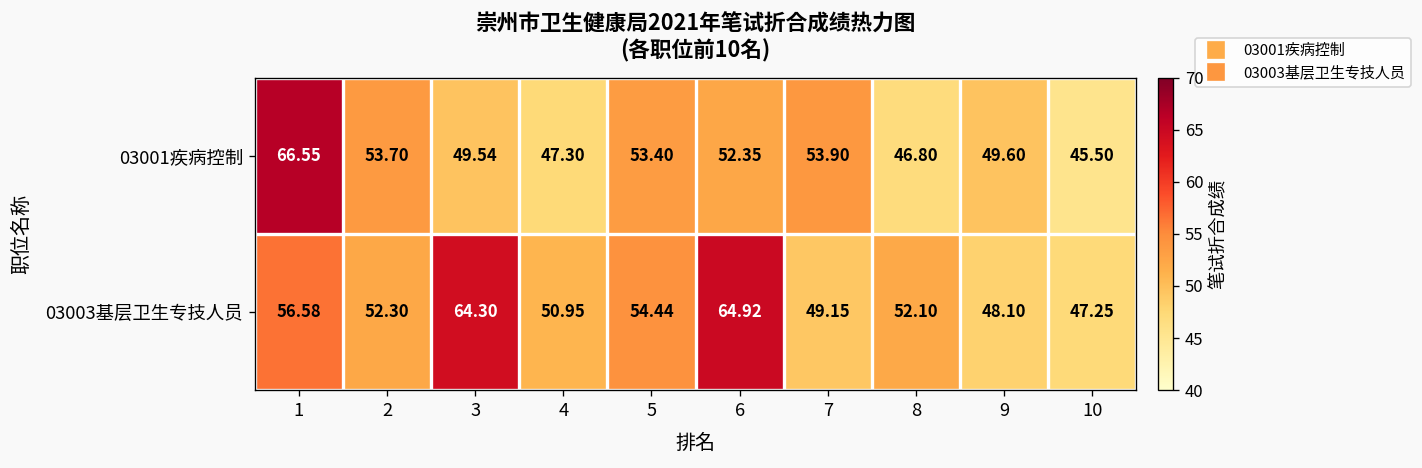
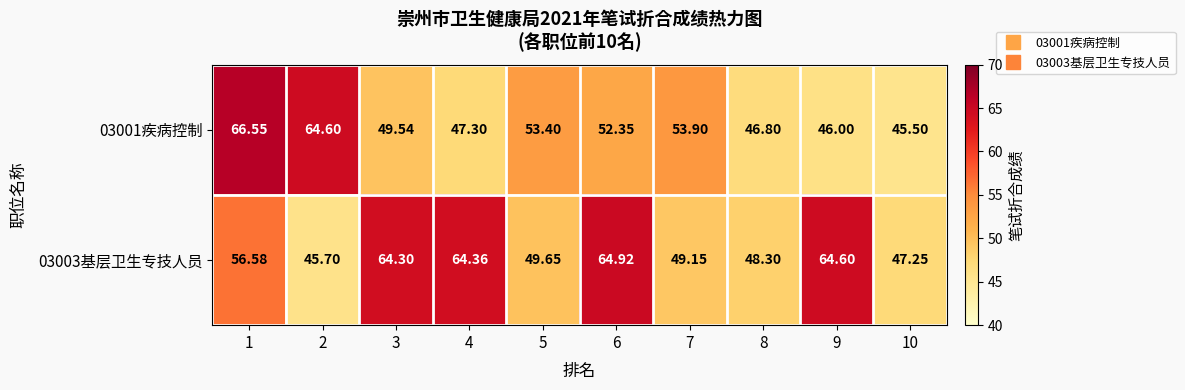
  {
    "03001疾病控制": {
      "1": 66.55,
-     "2": 53.70,
+     "2": 64.60,
      "3": 49.54,
      "4": 47.30,
      "5": 53.40,
      "6": 52.35,
      "7": 53.90,
      "8": 46.80,
-     "9": 49.60,
+     "9": 46.00,
      "10": 45.50
    },
    "03003基层卫生专技人员": {
      "1": 56.58,
-     "2": 52.30,
+     "2": 45.70,
      "3": 64.30,
-     "4": 50.95,
-     "5": 54.44,
+     "4": 64.36,
+     "5": 49.65,
      "6": 64.92,
      "7": 49.15,
-     "8": 52.10,
-     "9": 48.10,
+     "8": 48.30,
+     "9": 64.60,
      "10": 47.25
    }
  }
